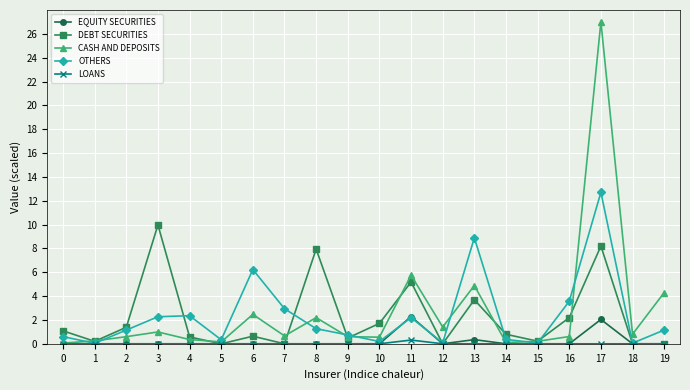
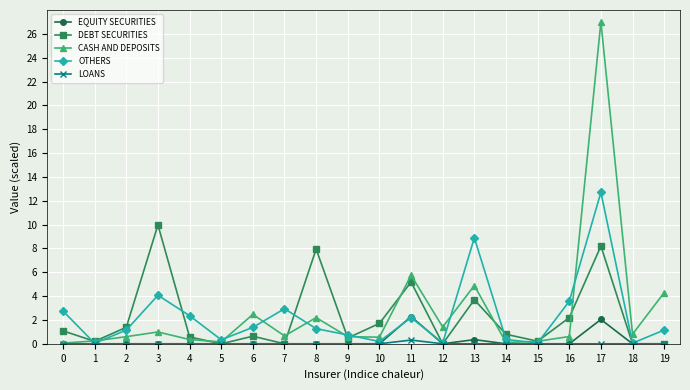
  {
    "OTHERS": {
-     "0": 0.6,
+     "0": 2.8,
      "2": 1.2,
-     "3": 2.3,
+     "3": 4.1,
      "4": 2.4,
-     "6": 6.2,
+     "6": 1.4,
      "7": 2.9,
      "8": 1.3,
      "13": 8.9,
      "14": 0.4,
      "16": 3.6,
      "17": 12.7,
      "19": 1.2
    },
    "LOANS": {
      "11": 0.3,
      "13": 0.0,
      "17": 0.0
    }
  }
